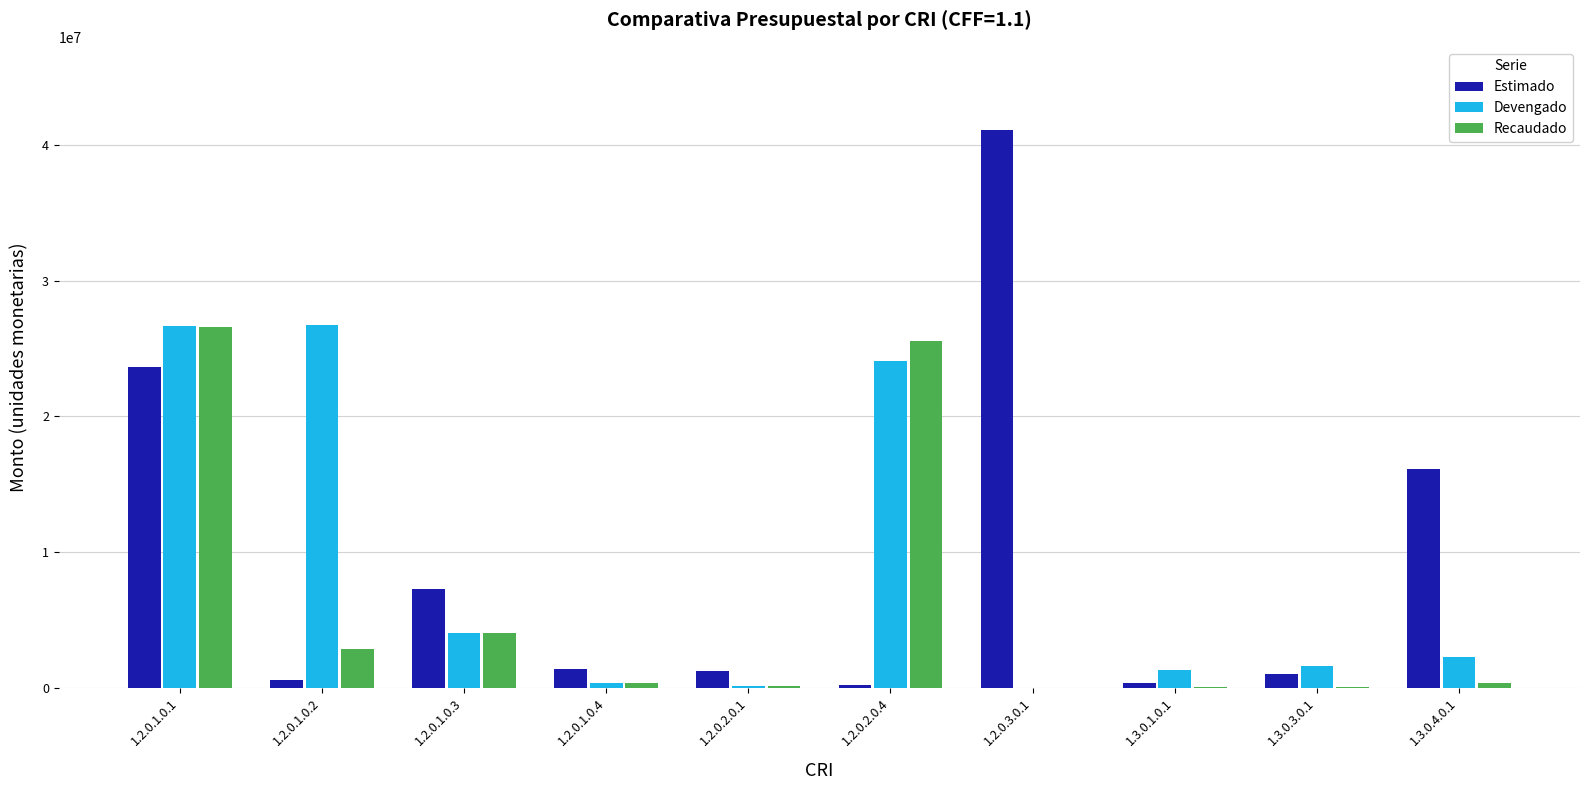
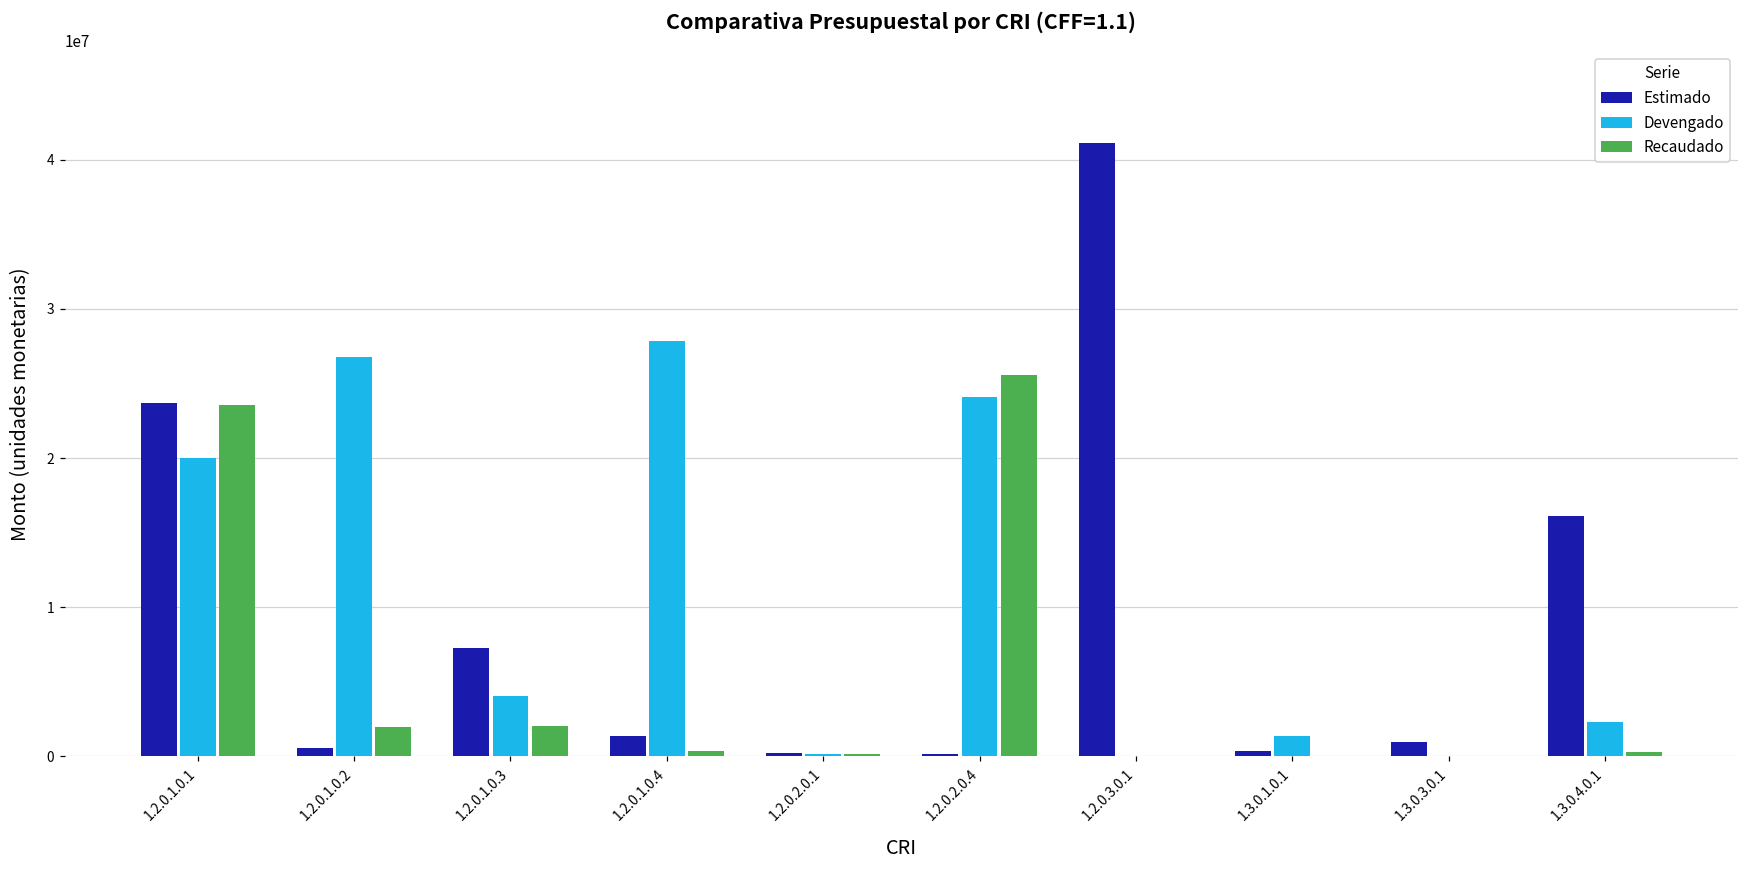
  {
    "Estimado": {
      "1.2.0.1.0.1": 23700000,
      "1.2.0.1.0.2": 500000,
      "1.2.0.1.0.3": 7300000,
      "1.2.0.1.0.4": 1300000,
-     "1.2.0.2.0.1": 1300000,
+     "1.2.0.2.0.1": 200000,
      "1.2.0.3.0.1": 41100000,
      "1.3.0.1.0.1": 300000,
      "1.3.0.3.0.1": 1000000,
      "1.3.0.4.0.1": 16100000
    },
    "Devengado": {
-     "1.2.0.1.0.1": 26600000,
+     "1.2.0.1.0.1": 20000000,
      "1.2.0.1.0.2": 26800000,
      "1.2.0.1.0.3": 4000000,
-     "1.2.0.1.0.4": 400000,
+     "1.2.0.1.0.4": 27800000,
      "1.2.0.2.0.4": 24100000,
      "1.2.0.3.0.1": 0,
      "1.3.0.1.0.1": 1300000,
-     "1.3.0.3.0.1": 1600000,
+     "1.3.0.3.0.1": 0,
      "1.3.0.4.0.1": 2300000
    },
    "Recaudado": {
-     "1.2.0.1.0.1": 26600000,
-     "1.2.0.1.0.2": 2800000,
-     "1.2.0.1.0.3": 4000000,
+     "1.2.0.1.0.1": 23500000,
+     "1.2.0.1.0.2": 2000000,
+     "1.2.0.1.0.3": 2000000,
      "1.2.0.1.0.4": 400000,
      "1.2.0.2.0.4": 25600000,
      "1.2.0.3.0.1": 0,
      "1.3.0.4.0.1": 300000
    }
  }
